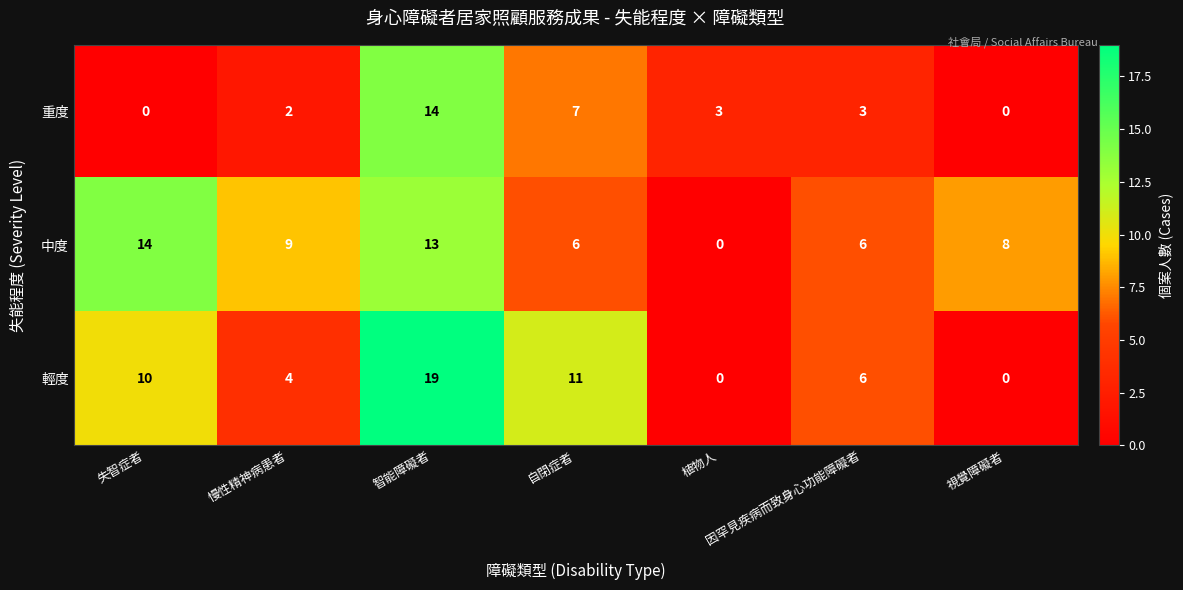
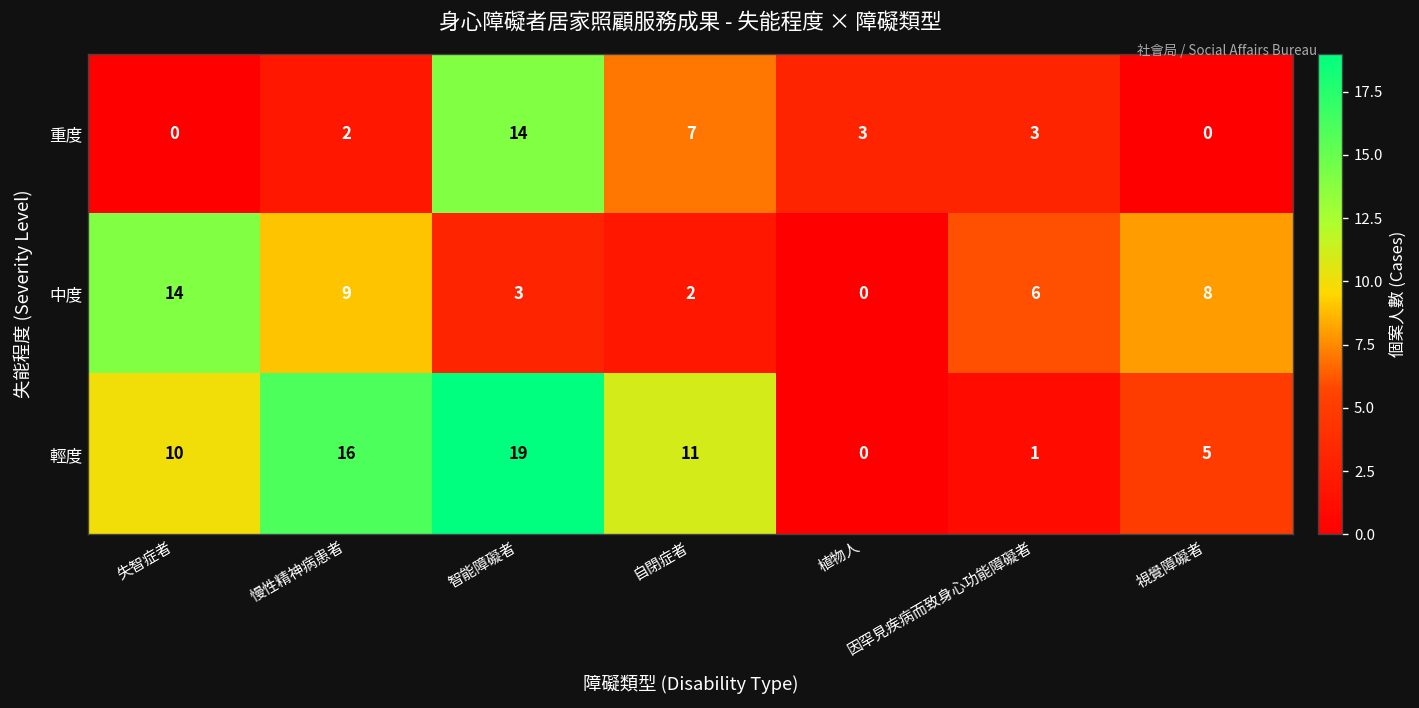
  {
    "重度": {
      "失智症者": 0,
      "慢性精神病患者": 2,
      "智能障礙者": 14,
      "自閉症者": 7,
      "植物人": 3,
      "因罕見疾病而致身心功能障礙者": 3,
      "視覺障礙者": 0
    },
    "中度": {
      "失智症者": 14,
      "慢性精神病患者": 9,
-     "智能障礙者": 13,
-     "自閉症者": 6,
+     "智能障礙者": 3,
+     "自閉症者": 2,
      "植物人": 0,
      "因罕見疾病而致身心功能障礙者": 6,
      "視覺障礙者": 8
    },
    "輕度": {
      "失智症者": 10,
-     "慢性精神病患者": 4,
+     "慢性精神病患者": 16,
      "智能障礙者": 19,
      "自閉症者": 11,
      "植物人": 0,
-     "因罕見疾病而致身心功能障礙者": 6,
-     "視覺障礙者": 0
+     "因罕見疾病而致身心功能障礙者": 1,
+     "視覺障礙者": 5
    }
  }
